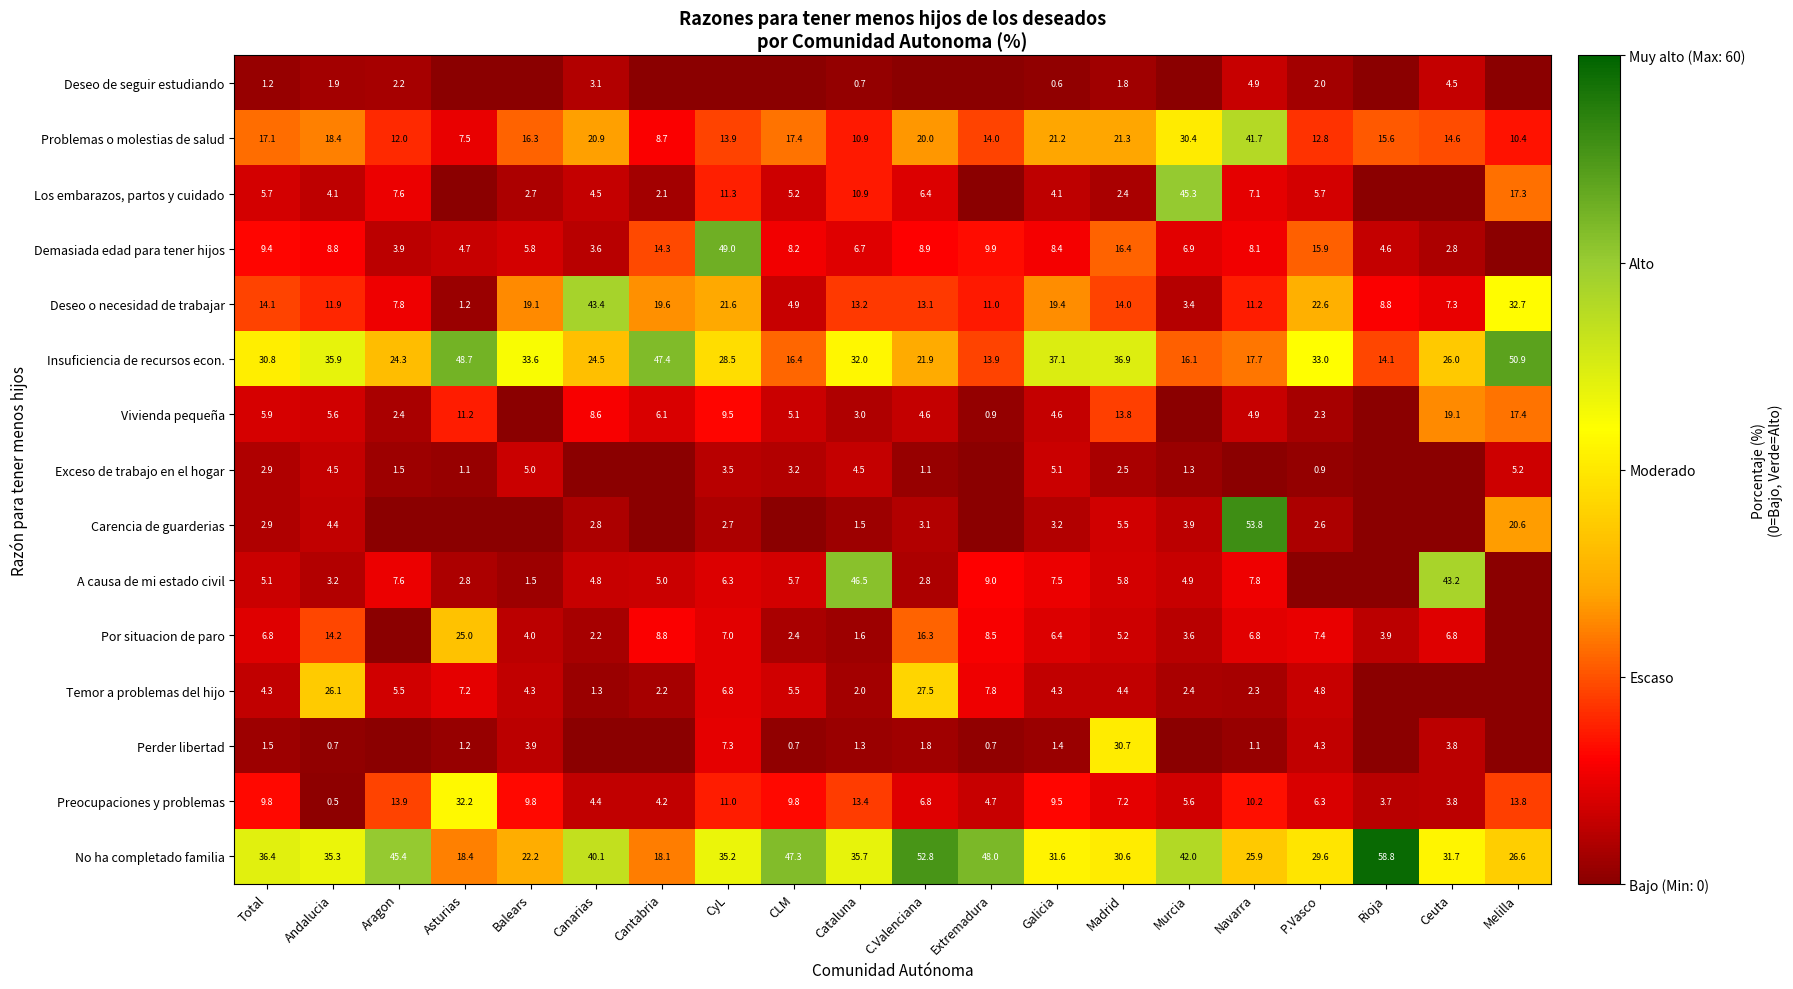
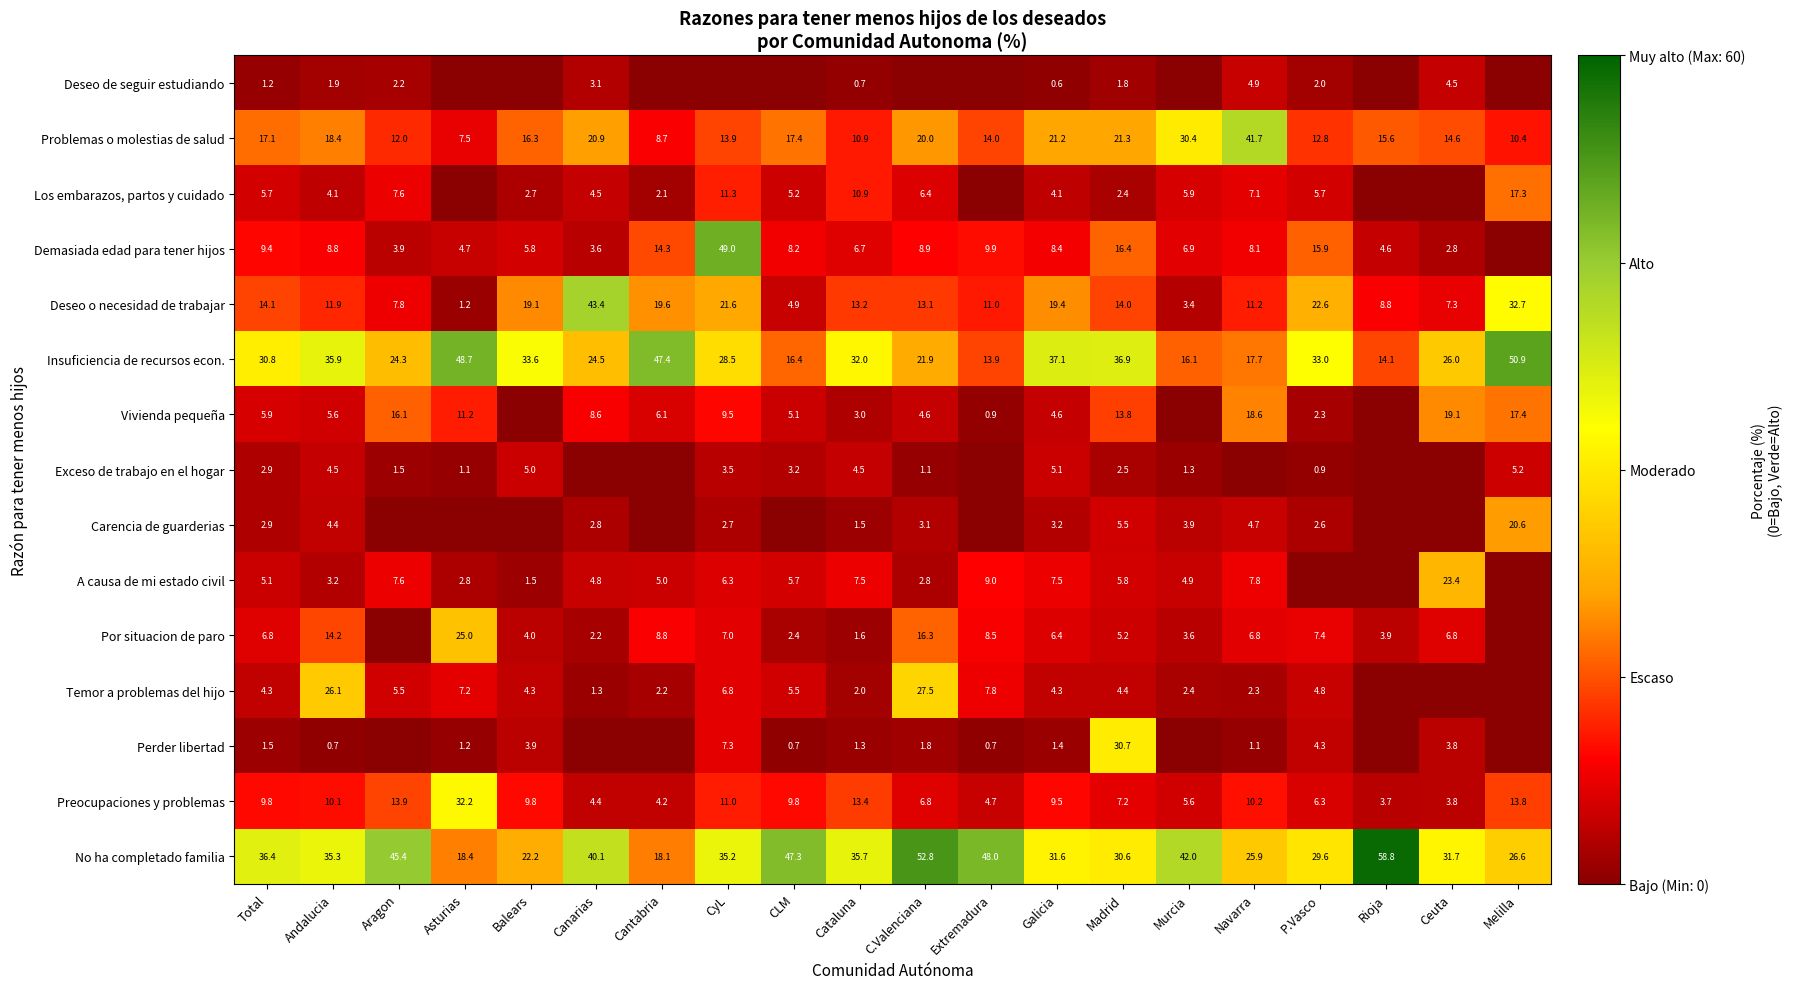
  {
    "Los embarazos, partos y cuidado": {
      "Total": 5.7,
      "Andalucia": 4.1,
      "Aragon": 7.6,
      "Balears": 2.7,
      "Canarias": 4.5,
      "Cantabria": 2.1,
      "CyL": 11.3,
      "CLM": 5.2,
      "Cataluna": 10.9,
      "C.Valenciana": 6.4,
      "Galicia": 4.1,
      "Madrid": 2.4,
-     "Murcia": 45.3,
+     "Murcia": 5.9,
      "Navarra": 7.1,
      "P.Vasco": 5.7,
      "Melilla": 17.3
    },
    "Vivienda pequeña": {
      "Total": 5.9,
      "Andalucia": 5.6,
-     "Aragon": 2.4,
+     "Aragon": 16.1,
      "Asturias": 11.2,
      "Canarias": 8.6,
      "Cantabria": 6.1,
      "CyL": 9.5,
      "CLM": 5.1,
      "Cataluna": 3.0,
      "C.Valenciana": 4.6,
      "Extremadura": 0.9,
      "Galicia": 4.6,
      "Madrid": 13.8,
-     "Navarra": 4.9,
+     "Navarra": 18.6,
      "P.Vasco": 2.3,
      "Ceuta": 19.1,
      "Melilla": 17.4
    },
    "Carencia de guarderias": {
      "Total": 2.9,
      "Andalucia": 4.4,
      "Canarias": 2.8,
      "CyL": 2.7,
      "Cataluna": 1.5,
      "C.Valenciana": 3.1,
      "Galicia": 3.2,
      "Madrid": 5.5,
      "Murcia": 3.9,
-     "Navarra": 53.8,
+     "Navarra": 4.7,
      "P.Vasco": 2.6,
      "Melilla": 20.6
    },
    "A causa de mi estado civil": {
      "Total": 5.1,
      "Andalucia": 3.2,
      "Aragon": 7.6,
      "Asturias": 2.8,
      "Balears": 1.5,
      "Canarias": 4.8,
      "Cantabria": 5.0,
      "CyL": 6.3,
      "CLM": 5.7,
-     "Cataluna": 46.5,
+     "Cataluna": 7.5,
      "C.Valenciana": 2.8,
      "Extremadura": 9.0,
      "Galicia": 7.5,
      "Madrid": 5.8,
      "Murcia": 4.9,
      "Navarra": 7.8,
-     "Ceuta": 43.2
+     "Ceuta": 23.4
    },
    "Preocupaciones y problemas": {
      "Total": 9.8,
-     "Andalucia": 0.5,
+     "Andalucia": 10.1,
      "Aragon": 13.9,
      "Asturias": 32.2,
      "Balears": 9.8,
      "Canarias": 4.4,
      "Cantabria": 4.2,
      "CyL": 11.0,
      "CLM": 9.8,
      "Cataluna": 13.4,
      "C.Valenciana": 6.8,
      "Extremadura": 4.7,
      "Galicia": 9.5,
      "Madrid": 7.2,
      "Murcia": 5.6,
      "Navarra": 10.2,
      "P.Vasco": 6.3,
      "Rioja": 3.7,
      "Ceuta": 3.8,
      "Melilla": 13.8
    }
  }
